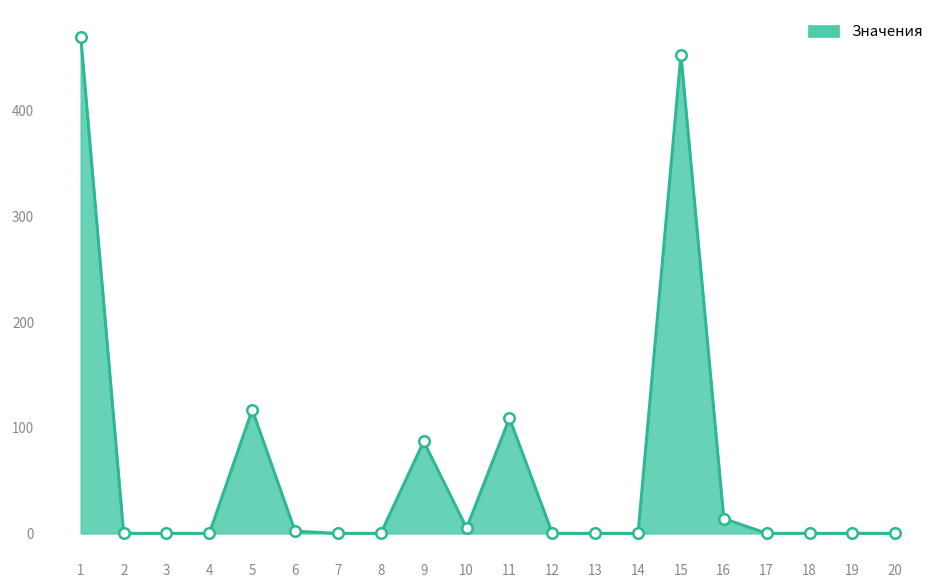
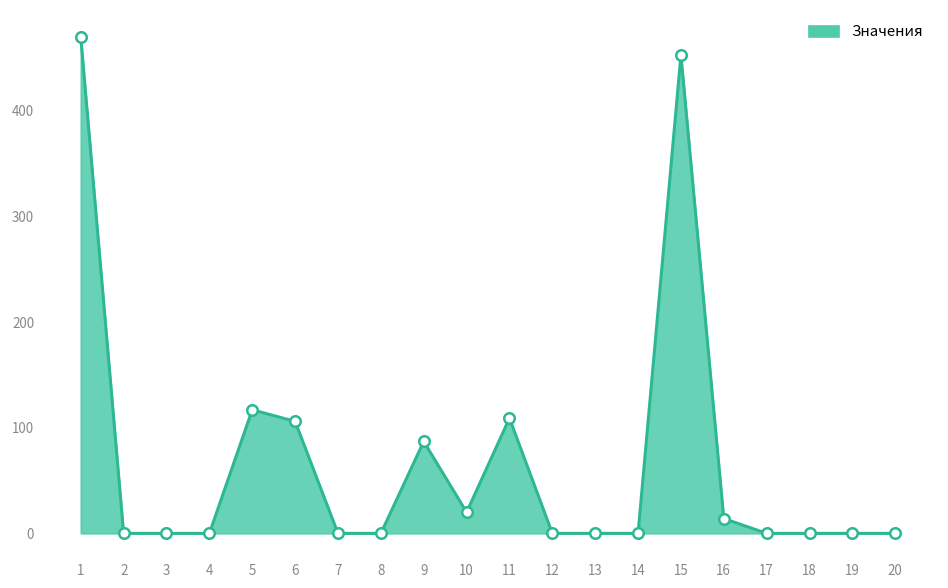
  {
    "1": 470,
    "2": 0,
    "3": 0,
    "4": 0,
    "5": 120,
-   "6": 0,
+   "6": 110,
    "7": 0,
    "8": 0,
    "9": 90,
-   "10": 10,
+   "10": 20,
    "11": 110,
    "12": 0,
    "13": 0,
    "14": 0,
    "15": 450,
    "16": 10,
    "17": 0,
    "18": 0,
    "19": 0,
    "20": 0
  }
